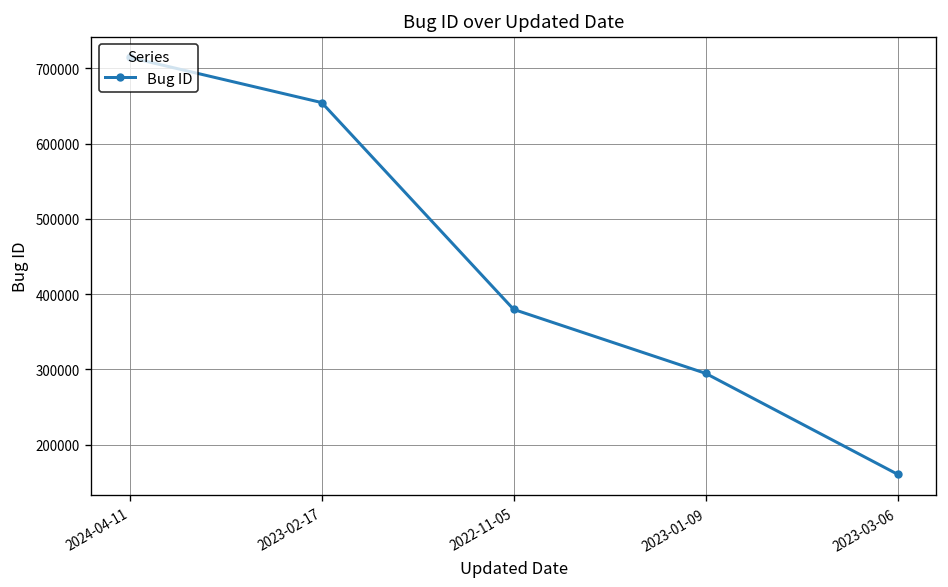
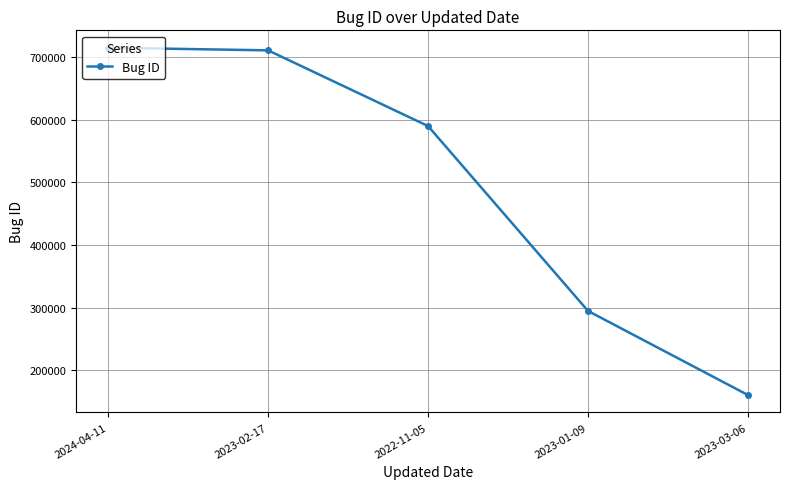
  {
-   "2023-02-17": 650000,
-   "2022-11-05": 380000,
+   "2023-02-17": 710000,
+   "2022-11-05": 590000,
    "2023-01-09": 290000,
    "2023-03-06": 160000
  }
